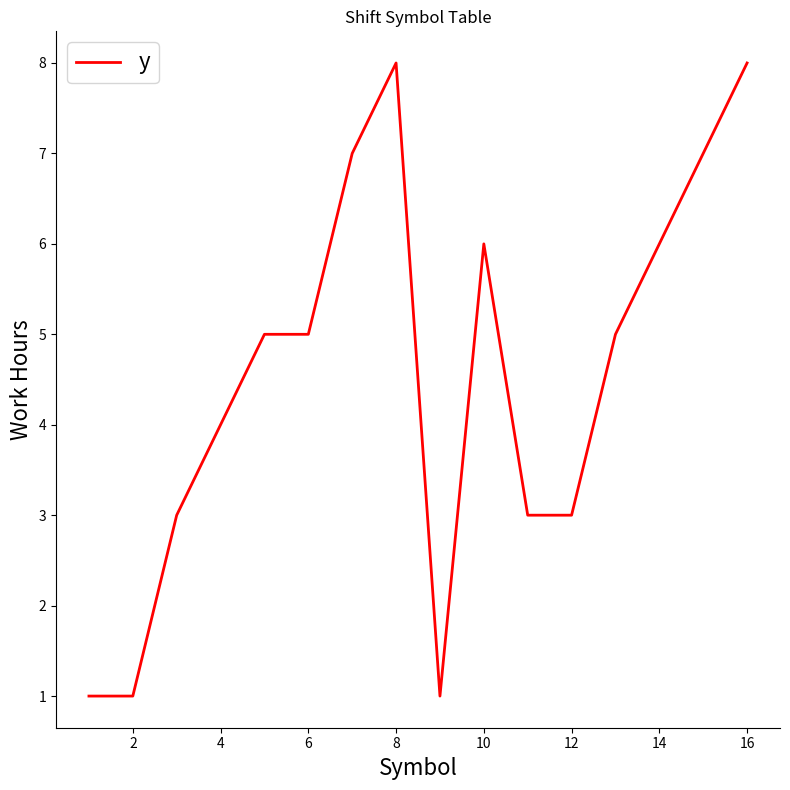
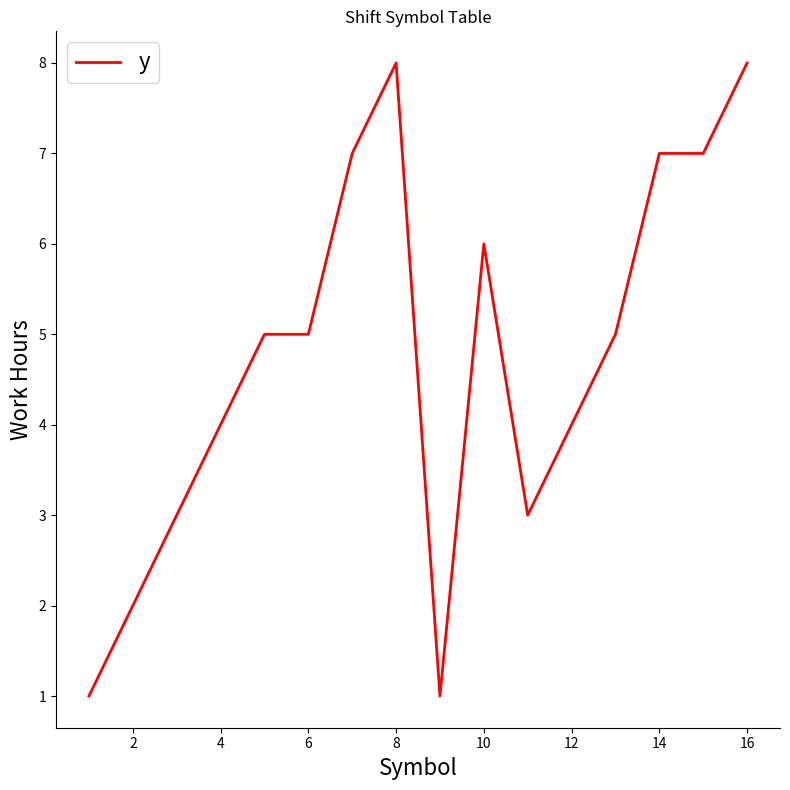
  {
-   "2": 1,
+   "2": 2,
    "4": 4,
    "6": 5,
    "8": 8,
    "10": 6,
-   "12": 3,
-   "14": 6,
+   "12": 4,
+   "14": 7,
    "16": 8
  }
